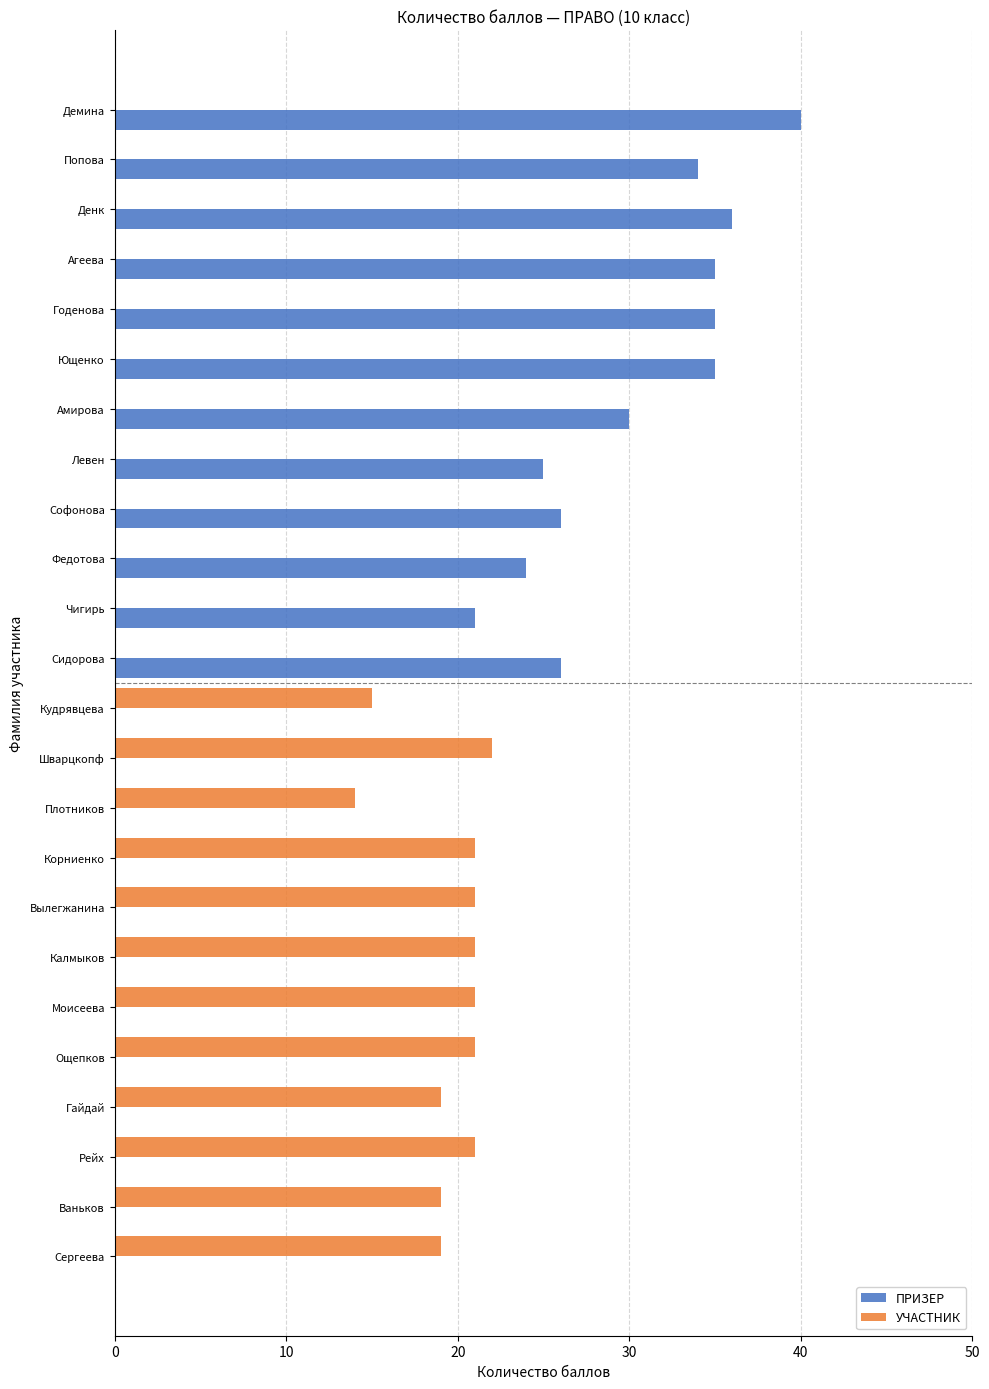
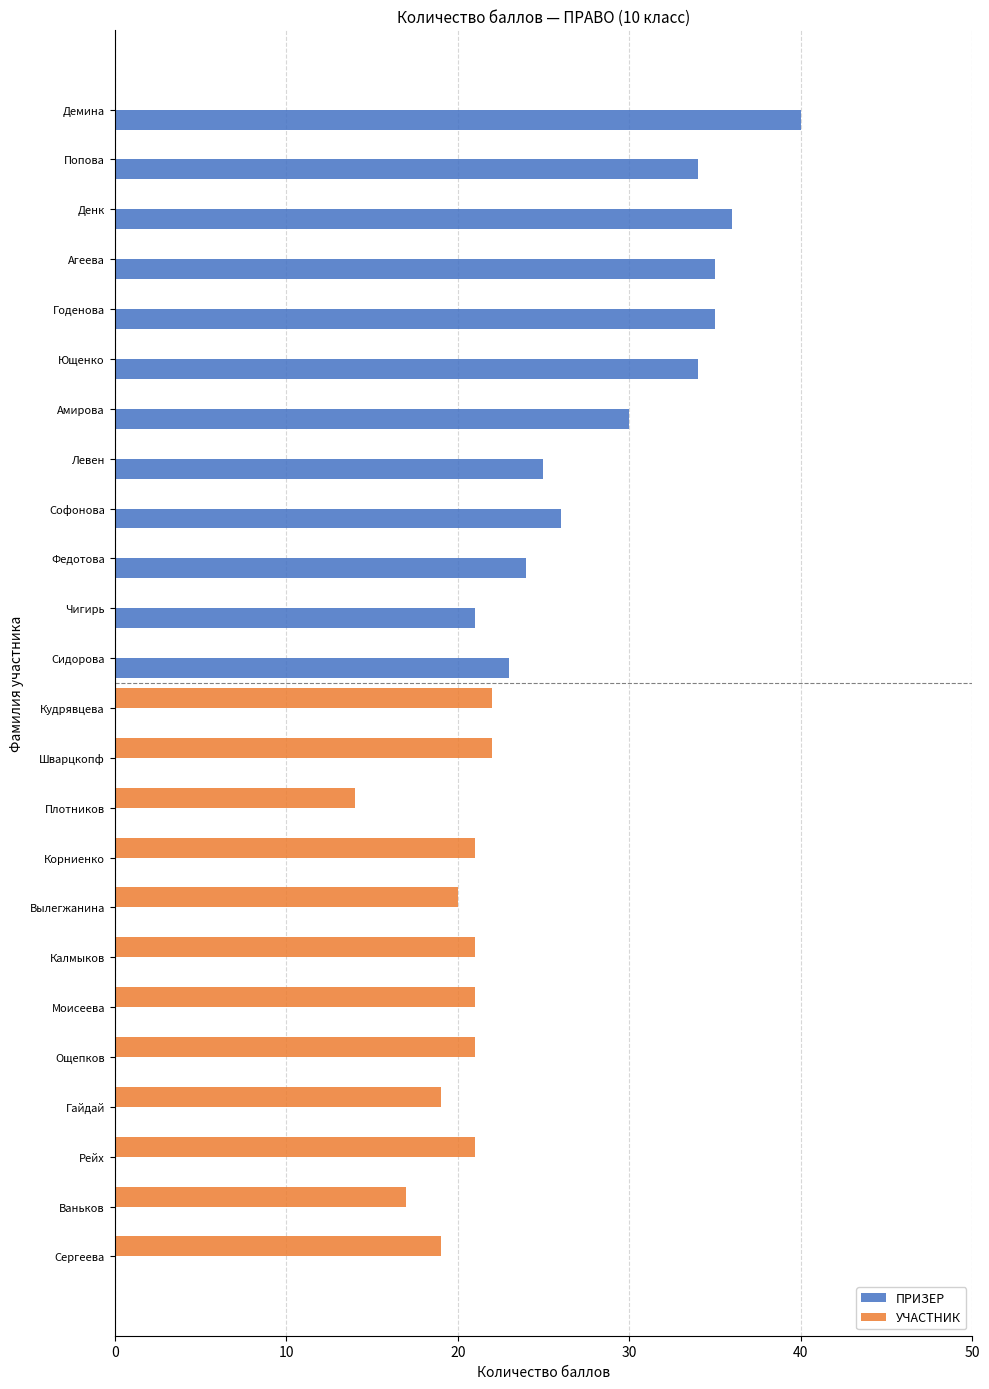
  {
    "ПРИЗЕР": {
      "Демина": 40,
      "Попова": 34,
      "Денк": 36,
      "Агеева": 35,
      "Годенова": 35,
-     "Ющенко": 35,
+     "Ющенко": 34,
      "Амирова": 30,
      "Левен": 25,
      "Софонова": 26,
      "Федотова": 24,
      "Чигирь": 21,
-     "Сидорова": 26,
+     "Сидорова": 23,
      "Кудрявцева": 0,
      "Шварцкопф": 0,
      "Плотников": 0,
      "Корниенко": 0,
      "Вылегжанина": 0,
      "Калмыков": 0,
      "Моисеева": 0,
      "Ощепков": 0,
      "Гайдай": 0,
      "Рейх": 0,
      "Ваньков": 0,
      "Сергеева": 0
    },
    "УЧАСТНИК": {
      "Демина": 0,
      "Попова": 0,
      "Денк": 0,
      "Агеева": 0,
      "Годенова": 0,
      "Ющенко": 0,
      "Амирова": 0,
      "Левен": 0,
      "Софонова": 0,
      "Федотова": 0,
      "Чигирь": 0,
      "Сидорова": 0,
-     "Кудрявцева": 15,
+     "Кудрявцева": 22,
      "Шварцкопф": 22,
      "Плотников": 14,
      "Корниенко": 21,
-     "Вылегжанина": 21,
+     "Вылегжанина": 20,
      "Калмыков": 21,
      "Моисеева": 21,
      "Ощепков": 21,
      "Гайдай": 19,
      "Рейх": 21,
-     "Ваньков": 19,
+     "Ваньков": 17,
      "Сергеева": 19
    }
  }
